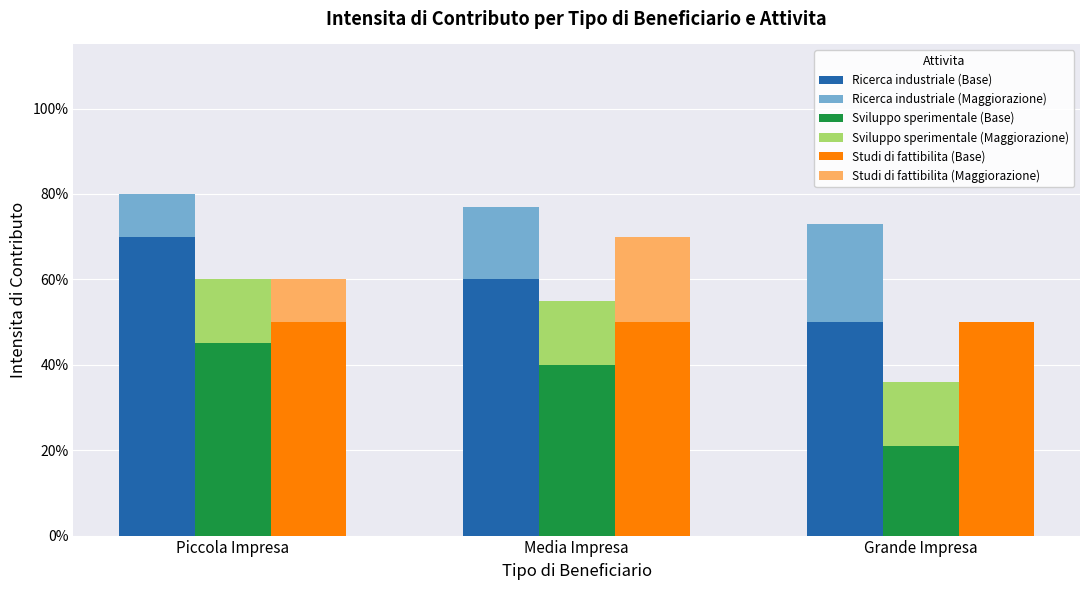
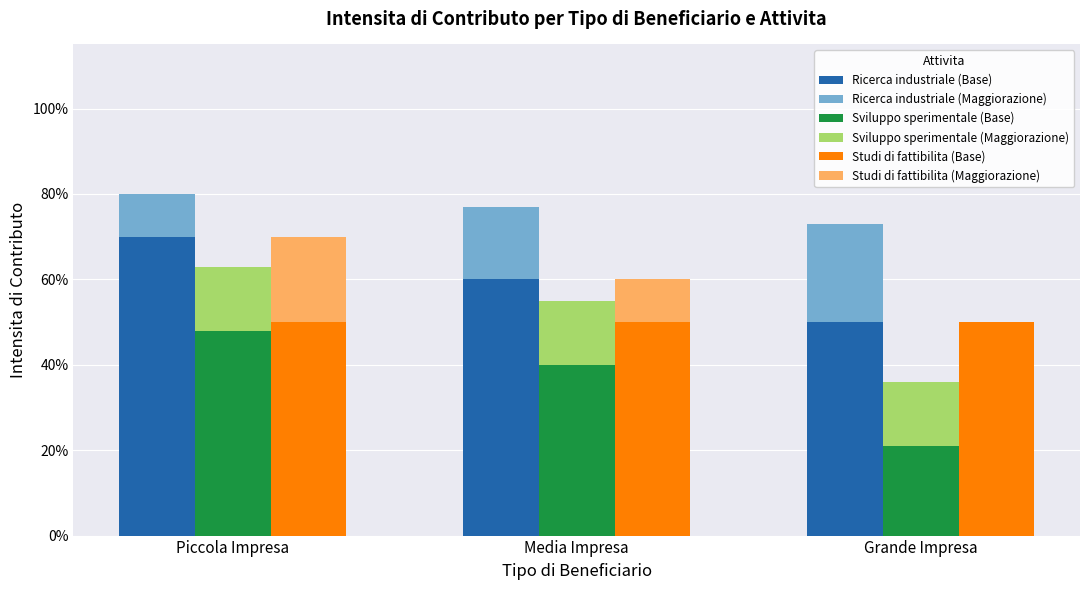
  {
    "Ricerca industriale (Base)": {
      "Piccola Impresa": "70%",
      "Media Impresa": "60%",
      "Grande Impresa": "50%"
    },
    "Ricerca industriale (Maggiorazione)": {
      "Piccola Impresa": "10%",
      "Media Impresa": "17%",
      "Grande Impresa": "23%"
    },
    "Sviluppo sperimentale (Base)": {
-     "Piccola Impresa": "45%",
+     "Piccola Impresa": "48%",
      "Media Impresa": "40%",
      "Grande Impresa": "21%"
    },
    "Sviluppo sperimentale (Maggiorazione)": {
      "Piccola Impresa": "15%",
      "Media Impresa": "15%",
      "Grande Impresa": "15%"
    },
    "Studi di fattibilita (Base)": {
      "Piccola Impresa": "50%",
      "Media Impresa": "50%",
      "Grande Impresa": "50%"
    },
    "Studi di fattibilita (Maggiorazione)": {
-     "Piccola Impresa": "10%",
-     "Media Impresa": "20%"
+     "Piccola Impresa": "20%",
+     "Media Impresa": "10%"
    }
  }
